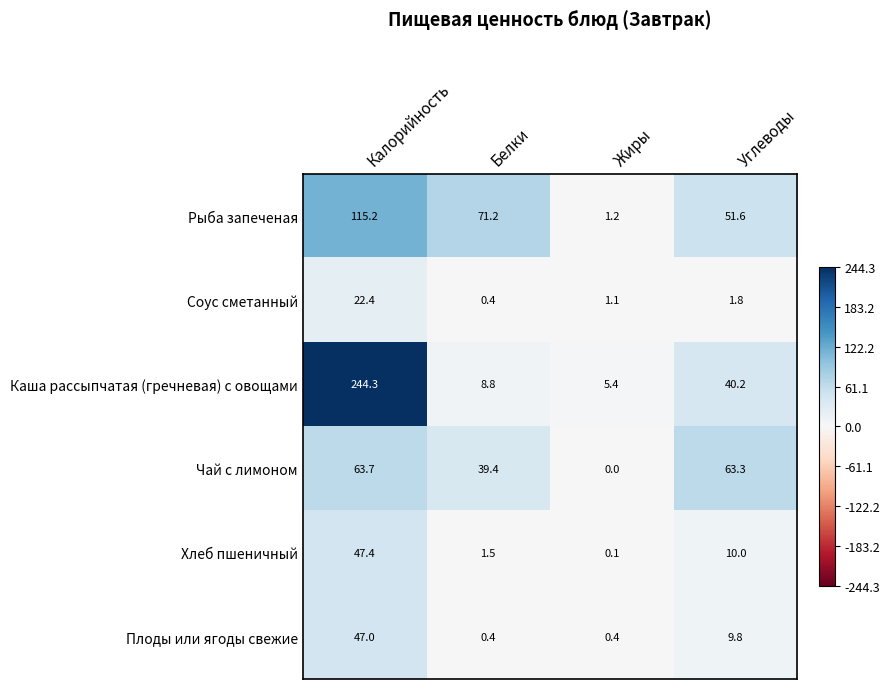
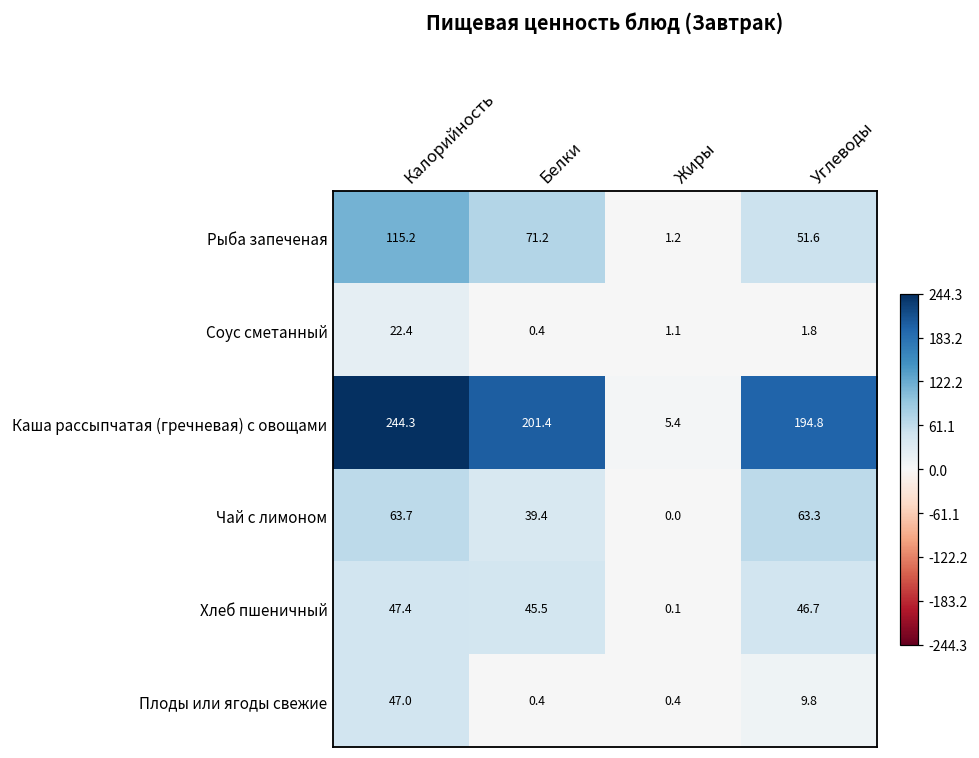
  {
    "Рыба запеченая": {
      "Калорийность": 115.2,
      "Белки": 71.2,
      "Жиры": 1.2,
      "Углеводы": 51.6
    },
    "Соус сметанный": {
      "Калорийность": 22.4,
      "Белки": 0.4,
      "Жиры": 1.1,
      "Углеводы": 1.8
    },
    "Каша рассыпчатая (гречневая) с овощами": {
      "Калорийность": 244.3,
-     "Белки": 8.8,
+     "Белки": 201.4,
      "Жиры": 5.4,
-     "Углеводы": 40.2
+     "Углеводы": 194.8
    },
    "Чай с лимоном": {
      "Калорийность": 63.7,
      "Белки": 39.4,
      "Жиры": 0.0,
      "Углеводы": 63.3
    },
    "Хлеб пшеничный": {
      "Калорийность": 47.4,
-     "Белки": 1.5,
+     "Белки": 45.5,
      "Жиры": 0.1,
-     "Углеводы": 10.0
+     "Углеводы": 46.7
    },
    "Плоды или ягоды свежие": {
      "Калорийность": 47.0,
      "Белки": 0.4,
      "Жиры": 0.4,
      "Углеводы": 9.8
    }
  }
